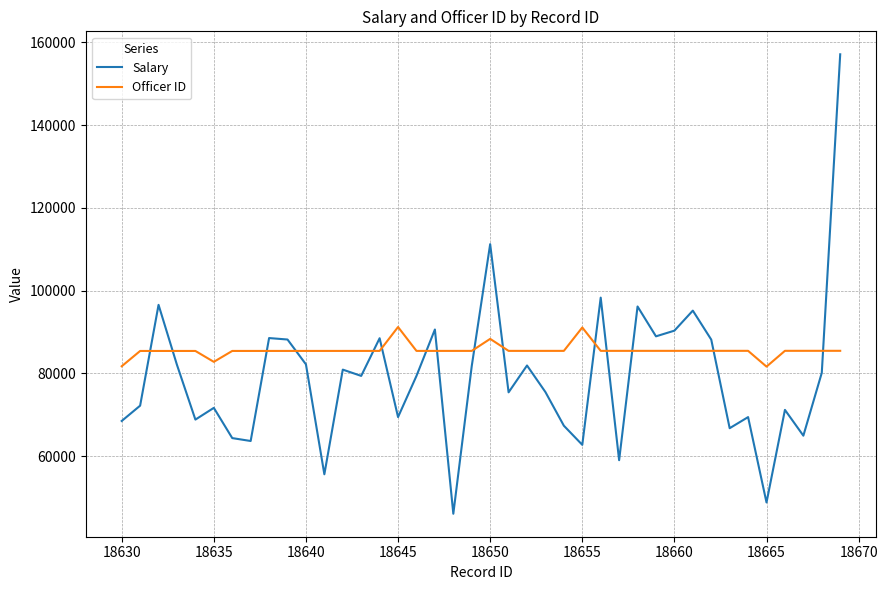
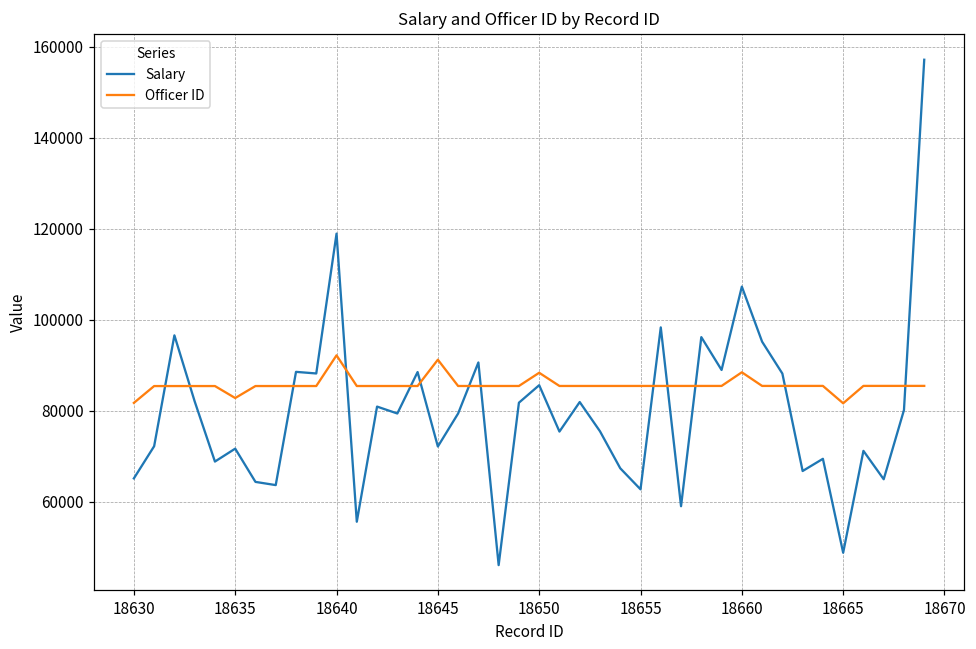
  {
    "Salary": {
-     "18630": 68000,
+     "18630": 65000,
      "18635": 72000,
-     "18640": 82000,
-     "18645": 69000,
-     "18650": 111000,
+     "18640": 119000,
+     "18645": 72000,
+     "18650": 86000,
      "18655": 63000,
-     "18660": 90000,
+     "18660": 107000,
      "18665": 49000
    },
    "Officer ID": {
      "18630": 82000,
      "18635": 83000,
-     "18640": 85000,
+     "18640": 92000,
      "18645": 91000,
      "18650": 88000,
-     "18655": 91000,
-     "18660": 85000,
+     "18655": 85000,
+     "18660": 88000,
      "18665": 82000
    }
  }
